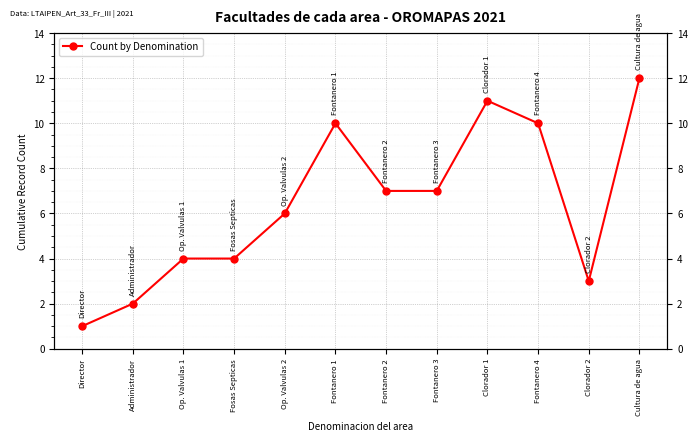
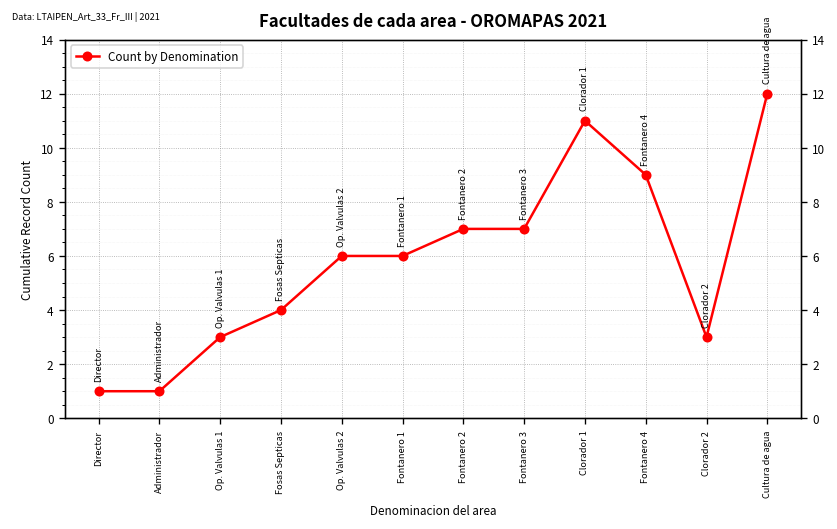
  {
    "Director": 1,
-   "Administrador": 2,
-   "Op. Valvulas 1": 4,
+   "Administrador": 1,
+   "Op. Valvulas 1": 3,
    "Fosas Septicas": 4,
-   "Fontanero 1": 10,
-   "Fontanero 4": 10,
+   "Fontanero 1": 6,
+   "Fontanero 4": 9,
    "Cultura de agua": 12
  }
